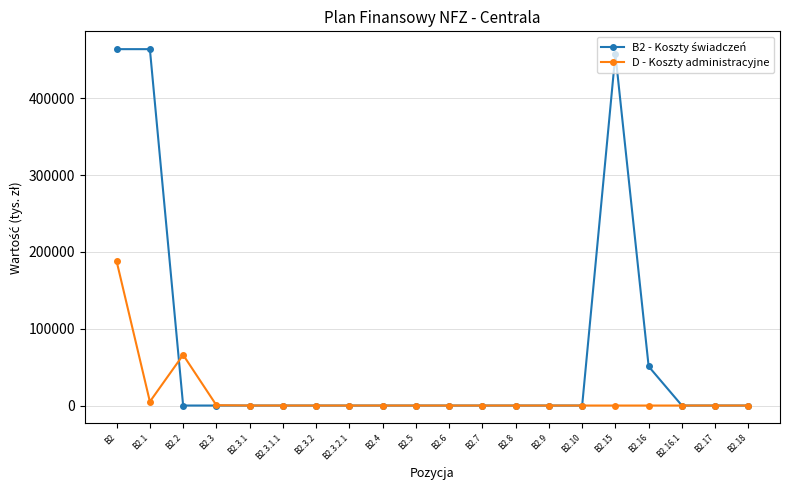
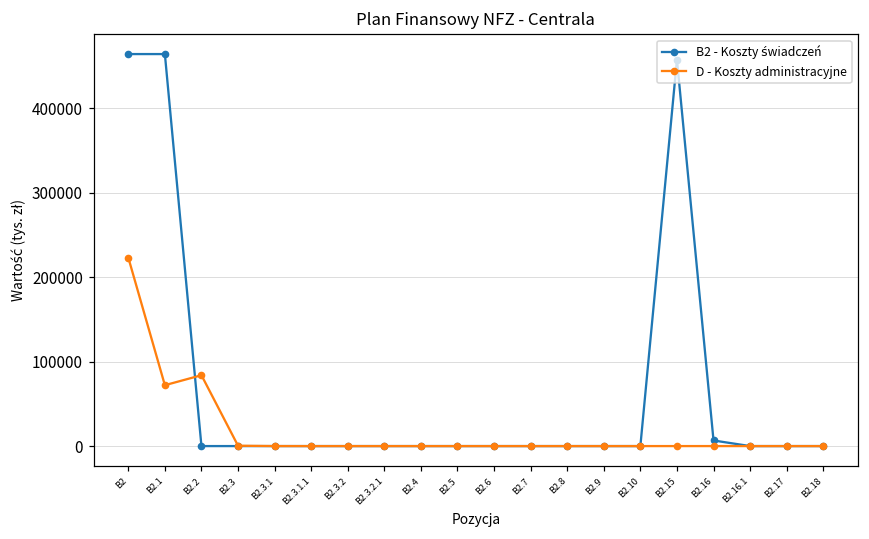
  {
    "B2 - Koszty świadczeń": {
      "B2": 460000,
      "B2.1": 460000,
      "B2.2": 0,
-     "B2.16": 50000
+     "B2.16": 10000
    },
    "D - Koszty administracyjne": {
-     "B2": 190000,
-     "B2.1": 10000,
-     "B2.2": 70000,
+     "B2": 220000,
+     "B2.1": 70000,
+     "B2.2": 80000,
      "B2.15": 0,
      "B2.16": 0
    }
  }
